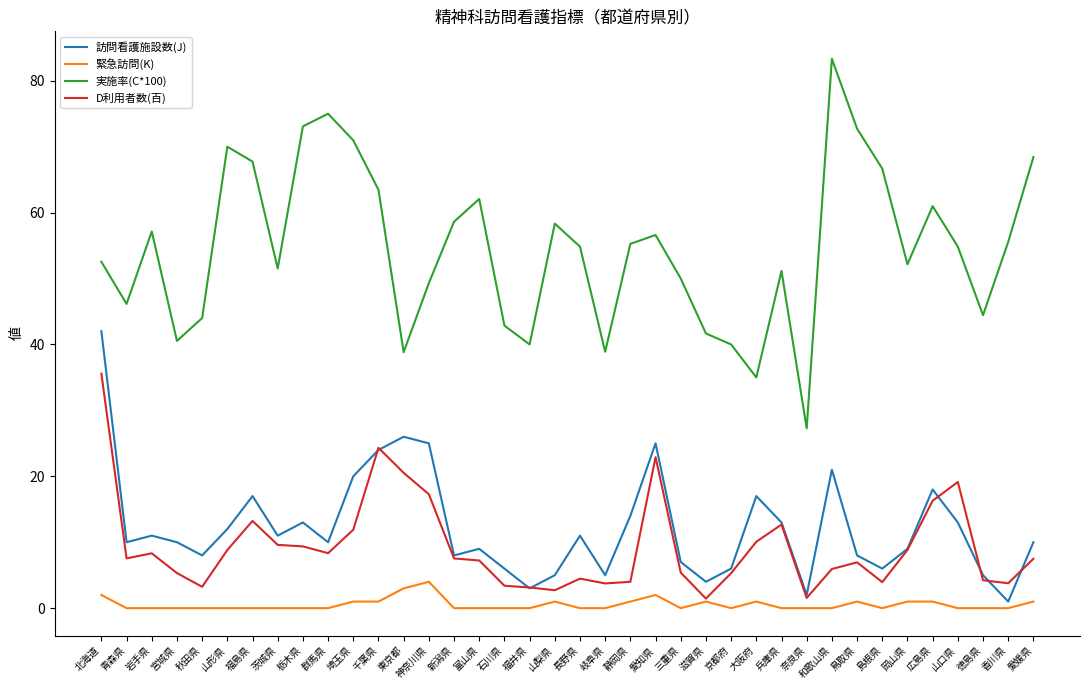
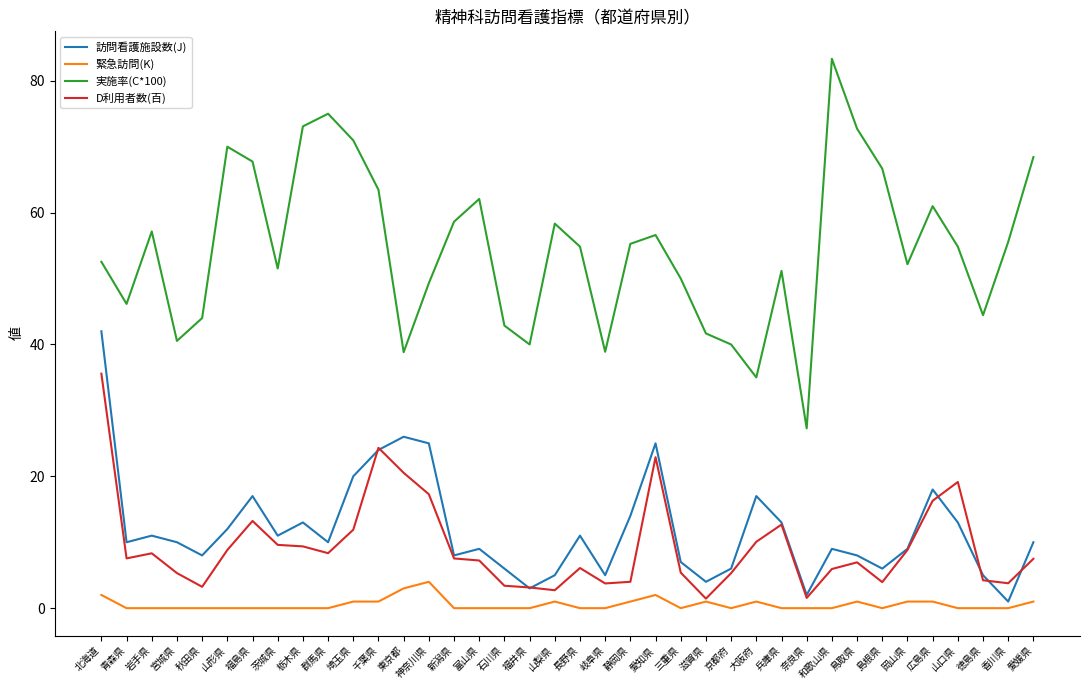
  {
    "訪問看護施設数(J)": {
      "北海道": 42,
      "青森県": 10,
      "岩手県": 11,
      "宮城県": 10,
      "秋田県": 8,
      "山形県": 12,
      "福島県": 17,
      "茨城県": 11,
      "栃木県": 13,
      "群馬県": 10,
      "埼玉県": 20,
      "東京都": 26,
      "神奈川県": 25,
      "新潟県": 8,
      "富山県": 9,
      "石川県": 6,
      "山梨県": 5,
      "長野県": 11,
      "岐阜県": 5,
      "静岡県": 14,
      "愛知県": 25,
      "三重県": 7,
      "滋賀県": 4,
      "京都府": 6,
      "大阪府": 17,
      "奈良県": 2,
-     "和歌山県": 21,
+     "和歌山県": 9,
      "鳥取県": 8,
      "島根県": 6,
      "広島県": 18,
      "山口県": 13,
      "徳島県": 5,
      "香川県": 1,
      "愛媛県": 10
    },
    "緊急訪問(K)": {
      "北海道": 2,
      "青森県": 0,
      "岩手県": 0,
      "宮城県": 0,
      "秋田県": 0,
      "山形県": 0,
      "福島県": 0,
      "茨城県": 0,
      "栃木県": 0,
      "群馬県": 0,
      "埼玉県": 1,
      "千葉県": 1,
      "東京都": 3,
      "神奈川県": 4,
      "新潟県": 0,
      "富山県": 0,
      "石川県": 0,
      "福井県": 0,
      "山梨県": 1,
      "長野県": 0,
      "岐阜県": 0,
      "静岡県": 1,
      "愛知県": 2,
      "三重県": 0,
      "滋賀県": 1,
      "京都府": 0,
      "大阪府": 1,
      "兵庫県": 0,
      "奈良県": 0,
      "和歌山県": 0,
      "鳥取県": 1,
      "島根県": 0,
      "岡山県": 1,
      "広島県": 1,
      "山口県": 0,
      "徳島県": 0,
      "香川県": 0,
      "愛媛県": 1
    },
    "実施率(C*100)": {
      "北海道": 53,
      "青森県": 46,
      "岩手県": 57,
      "宮城県": 41,
      "秋田県": 44,
      "山形県": 70,
      "福島県": 68,
      "茨城県": 52,
      "栃木県": 73,
      "群馬県": 75,
      "埼玉県": 71,
      "千葉県": 63,
      "東京都": 39,
      "神奈川県": 49,
      "新潟県": 59,
      "富山県": 62,
      "石川県": 43,
      "福井県": 40,
      "山梨県": 58,
      "長野県": 55,
      "岐阜県": 39,
      "静岡県": 55,
      "愛知県": 57,
      "三重県": 50,
      "滋賀県": 42,
      "京都府": 40,
      "大阪府": 35,
      "兵庫県": 51,
      "奈良県": 27,
      "和歌山県": 83,
      "鳥取県": 73,
      "島根県": 67,
      "岡山県": 52,
      "広島県": 61,
      "山口県": 55,
      "徳島県": 44,
      "香川県": 56,
      "愛媛県": 68
    },
    "D利用者数(百)": {
      "北海道": 36,
      "青森県": 8,
      "岩手県": 8,
      "宮城県": 5,
      "秋田県": 3,
      "山形県": 9,
      "福島県": 13,
      "茨城県": 10,
      "栃木県": 9,
      "群馬県": 8,
      "埼玉県": 12,
      "東京都": 21,
      "神奈川県": 17,
      "新潟県": 8,
      "富山県": 7,
      "石川県": 3,
      "山梨県": 3,
-     "長野県": 4,
+     "長野県": 6,
      "岐阜県": 4,
      "静岡県": 4,
      "愛知県": 23,
      "三重県": 5,
      "滋賀県": 1,
      "京都府": 5,
      "大阪府": 10,
      "奈良県": 2,
      "和歌山県": 6,
      "鳥取県": 7,
      "島根県": 4,
      "広島県": 16,
      "山口県": 19,
      "徳島県": 4,
      "香川県": 4,
      "愛媛県": 7
    }
  }
